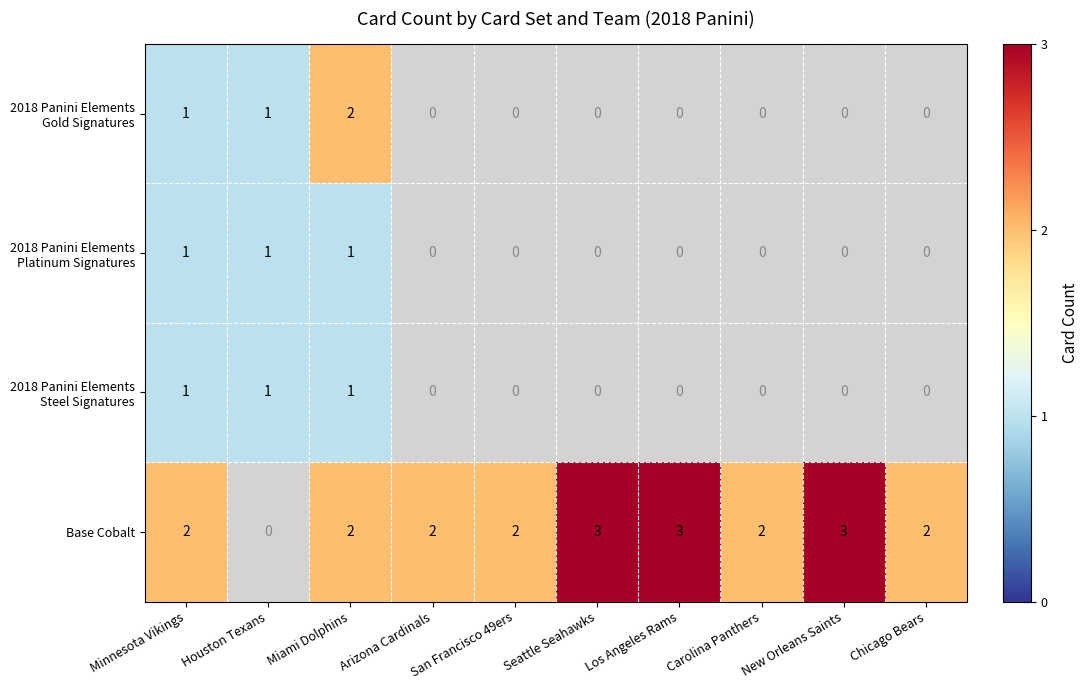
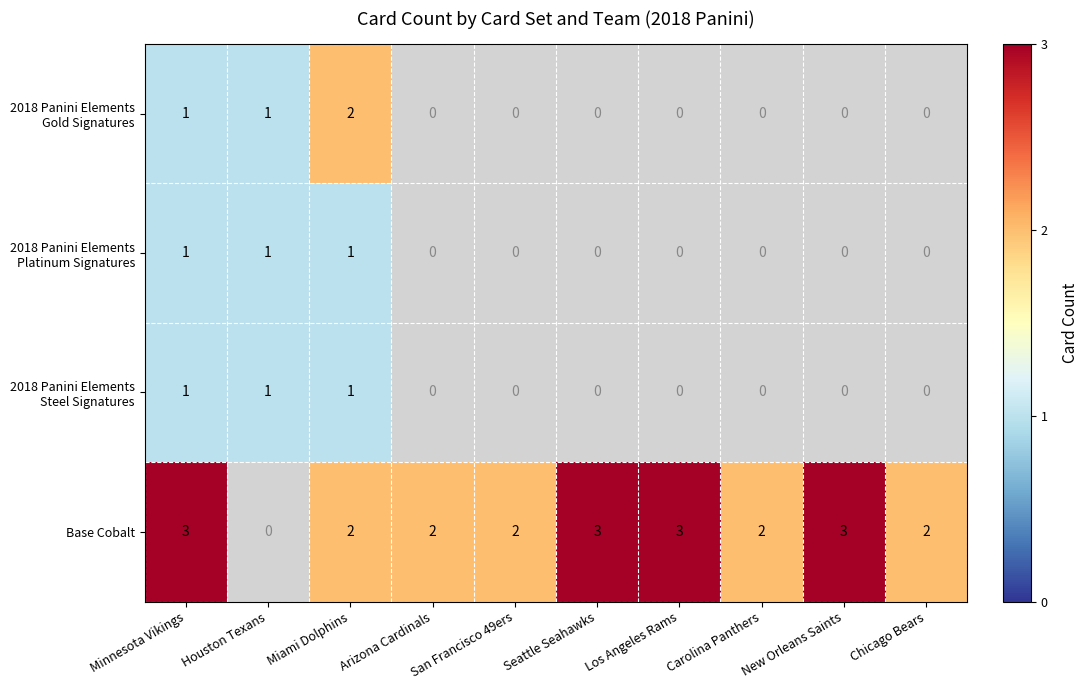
  {
    "2018 Panini Elements Gold Signatures": {
      "Minnesota Vikings": 1,
      "Houston Texans": 1,
      "Miami Dolphins": 2
    },
    "2018 Panini Elements Platinum Signatures": {
      "Minnesota Vikings": 1,
      "Houston Texans": 1,
      "Miami Dolphins": 1
    },
    "2018 Panini Elements Steel Signatures": {
      "Minnesota Vikings": 1,
      "Houston Texans": 1,
      "Miami Dolphins": 1
    },
    "Base Cobalt": {
-     "Minnesota Vikings": 2,
+     "Minnesota Vikings": 3,
      "Miami Dolphins": 2,
      "Arizona Cardinals": 2,
      "San Francisco 49ers": 2,
      "Seattle Seahawks": 3,
      "Los Angeles Rams": 3,
      "Carolina Panthers": 2,
      "New Orleans Saints": 3,
      "Chicago Bears": 2
    }
  }
